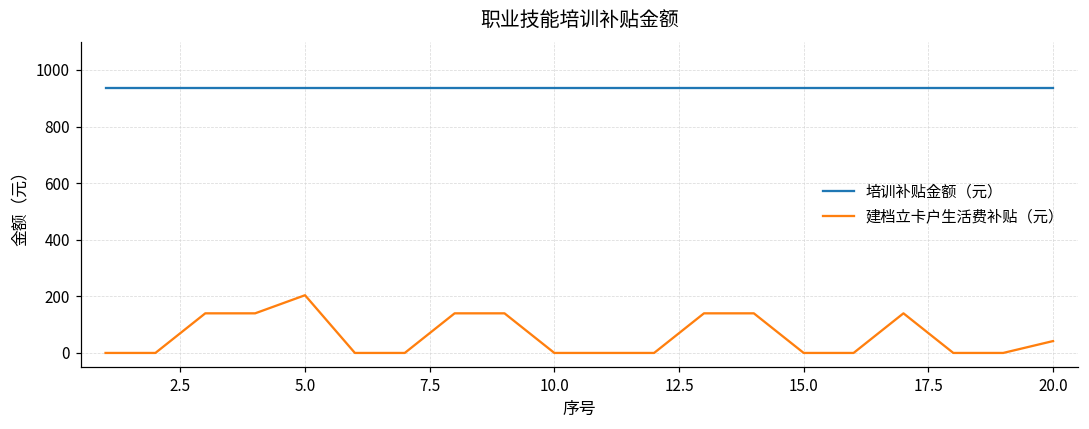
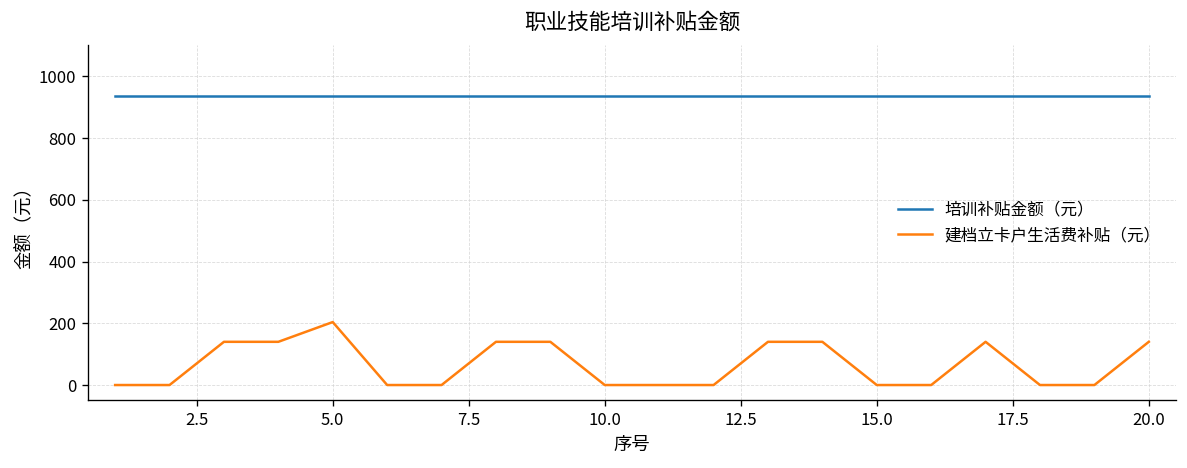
  {
    "培训补贴金额（元）": {
      "5.0": 940,
      "10.0": 940,
      "15.0": 940,
      "20.0": 940
    },
    "建档立卡户生活费补贴（元）": {
      "5.0": 200,
      "10.0": 0,
      "15.0": 0,
-     "20.0": 40
+     "20.0": 140
    }
  }
